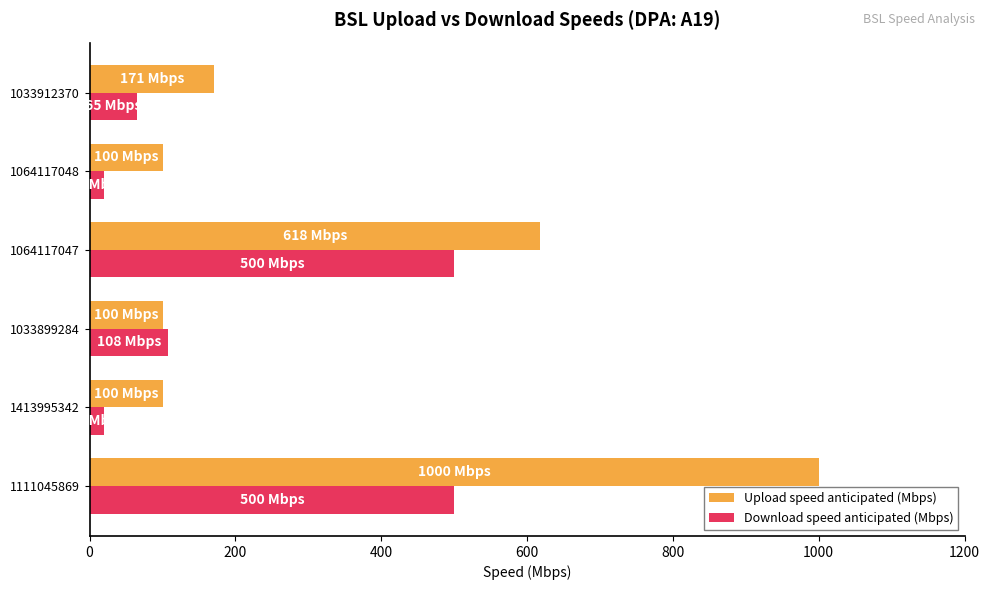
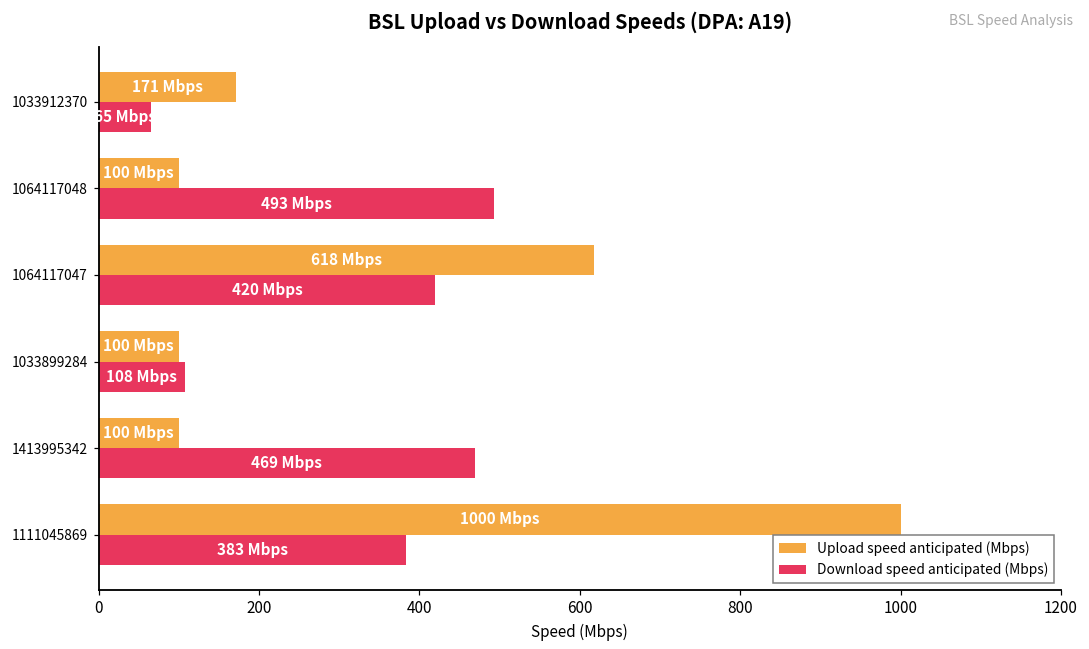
  {
    "Upload speed anticipated (Mbps)": {
      "1033912370": 171,
      "1064117048": 100,
      "1064117047": 618,
      "1033899284": 100,
      "1413995342": 100,
      "1111045869": 1000
    },
    "Download speed anticipated (Mbps)": {
      "1033912370": 65,
-     "1064117048": 20,
-     "1064117047": 500,
+     "1064117048": 490,
+     "1064117047": 420,
      "1033899284": 108,
-     "1413995342": 20,
-     "1111045869": 500
+     "1413995342": 470,
+     "1111045869": 383
    }
  }
